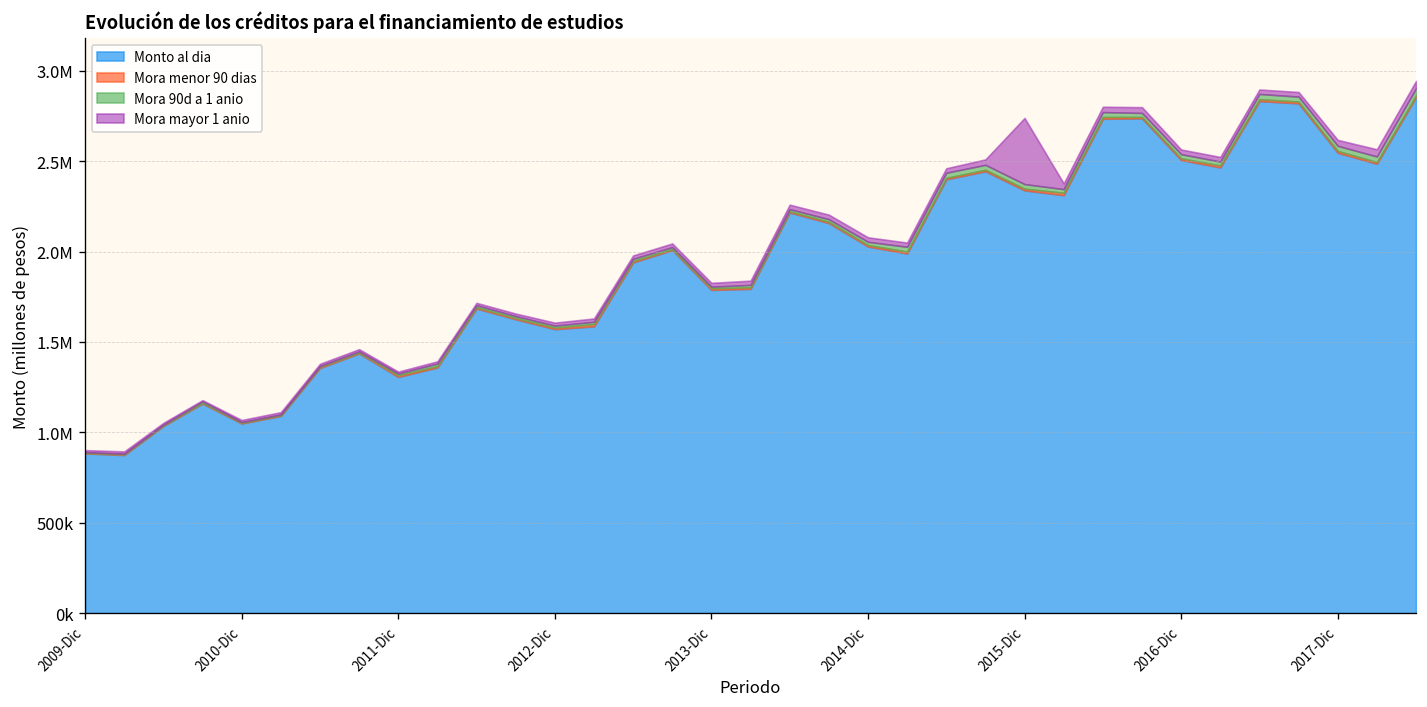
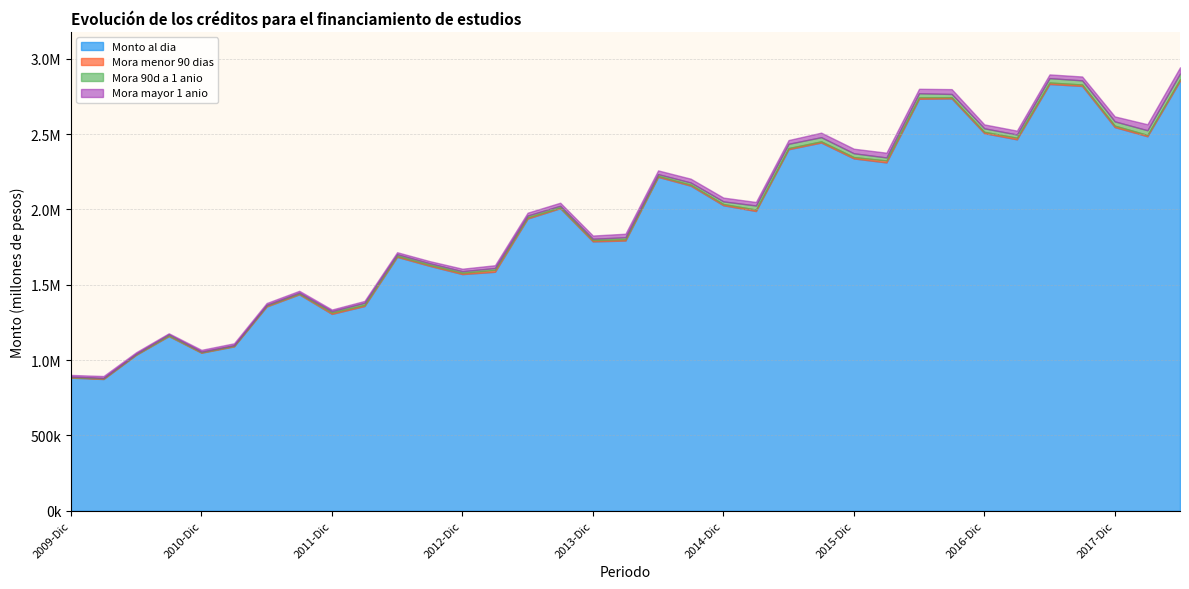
  {
    "Mora 90d a 1 anio": {
      "2014-Dic": 20000,
      "2015-Dic": 30000,
      "2016-Dic": 20000,
      "2017-Dic": 30000
    },
    "Mora mayor 1 anio": {
      "2013-Dic": 20000,
      "2014-Dic": 30000,
-     "2015-Dic": 370000,
+     "2015-Dic": 30000,
      "2016-Dic": 30000,
      "2017-Dic": 30000
    }
  }
